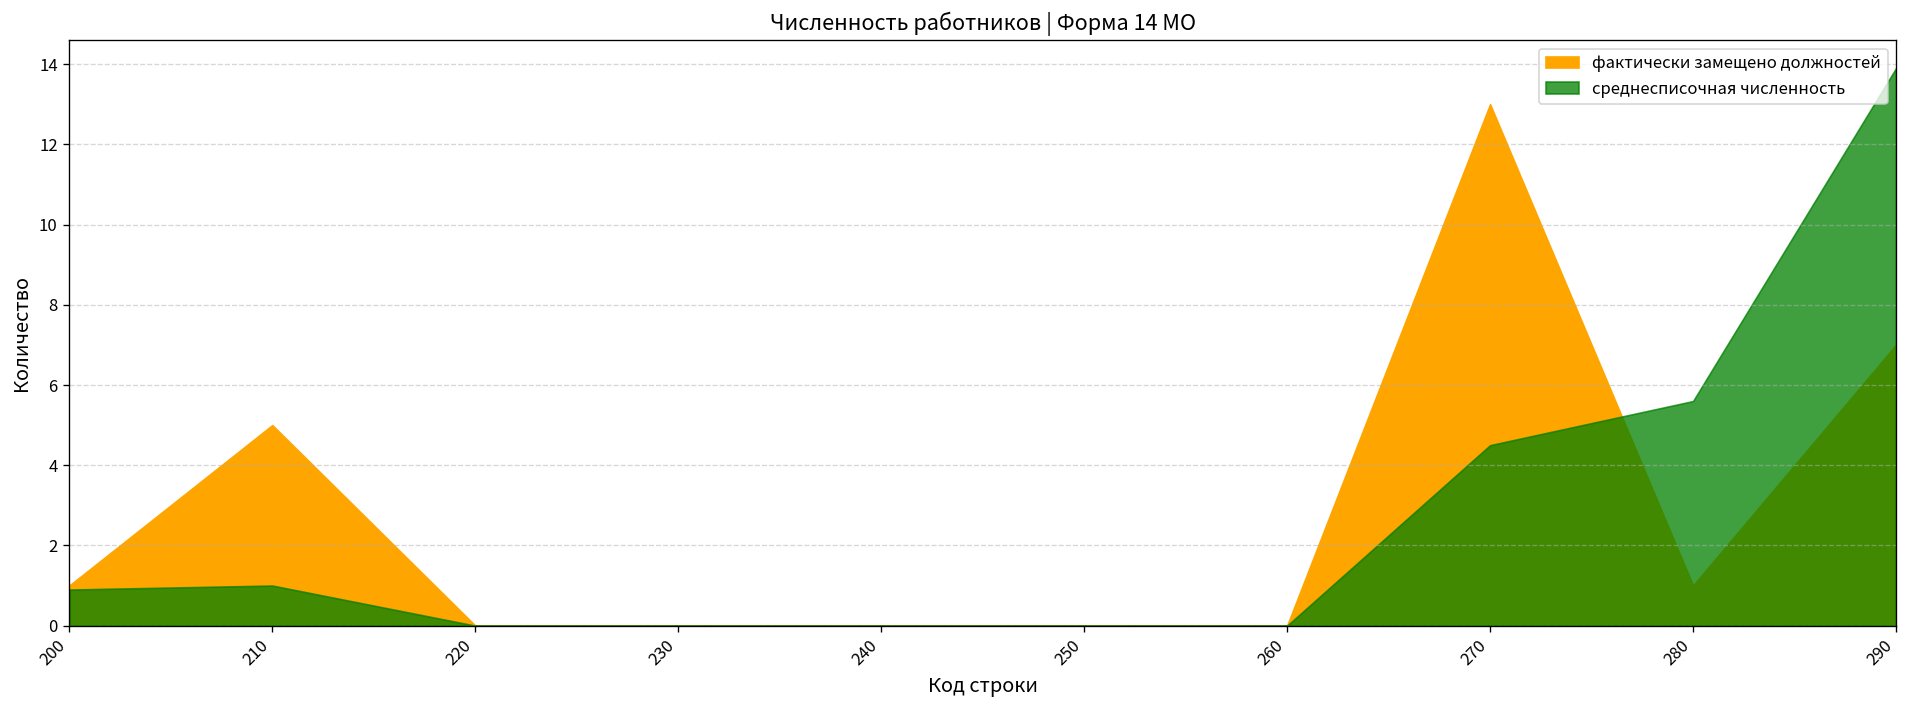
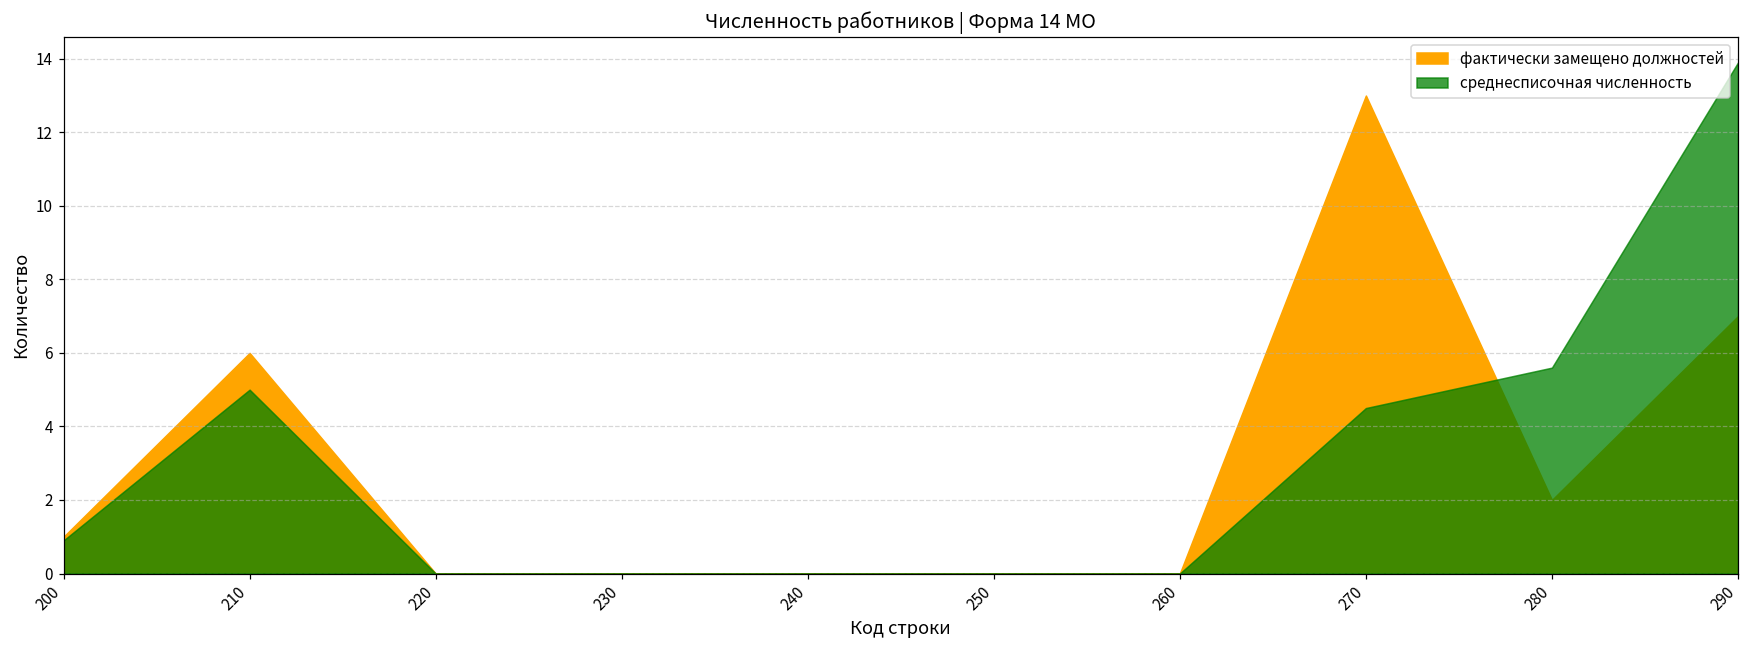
  {
    "фактически замещено должностей": {
      "200": 1,
-     "210": 5,
+     "210": 6,
      "270": 13,
-     "280": 1,
+     "280": 2,
      "290": 7
    },
    "среднесписочная численность": {
      "200": 0.9,
-     "210": 1,
+     "210": 5,
      "270": 4.5,
      "280": 5.6,
      "290": 13.9
    }
  }
